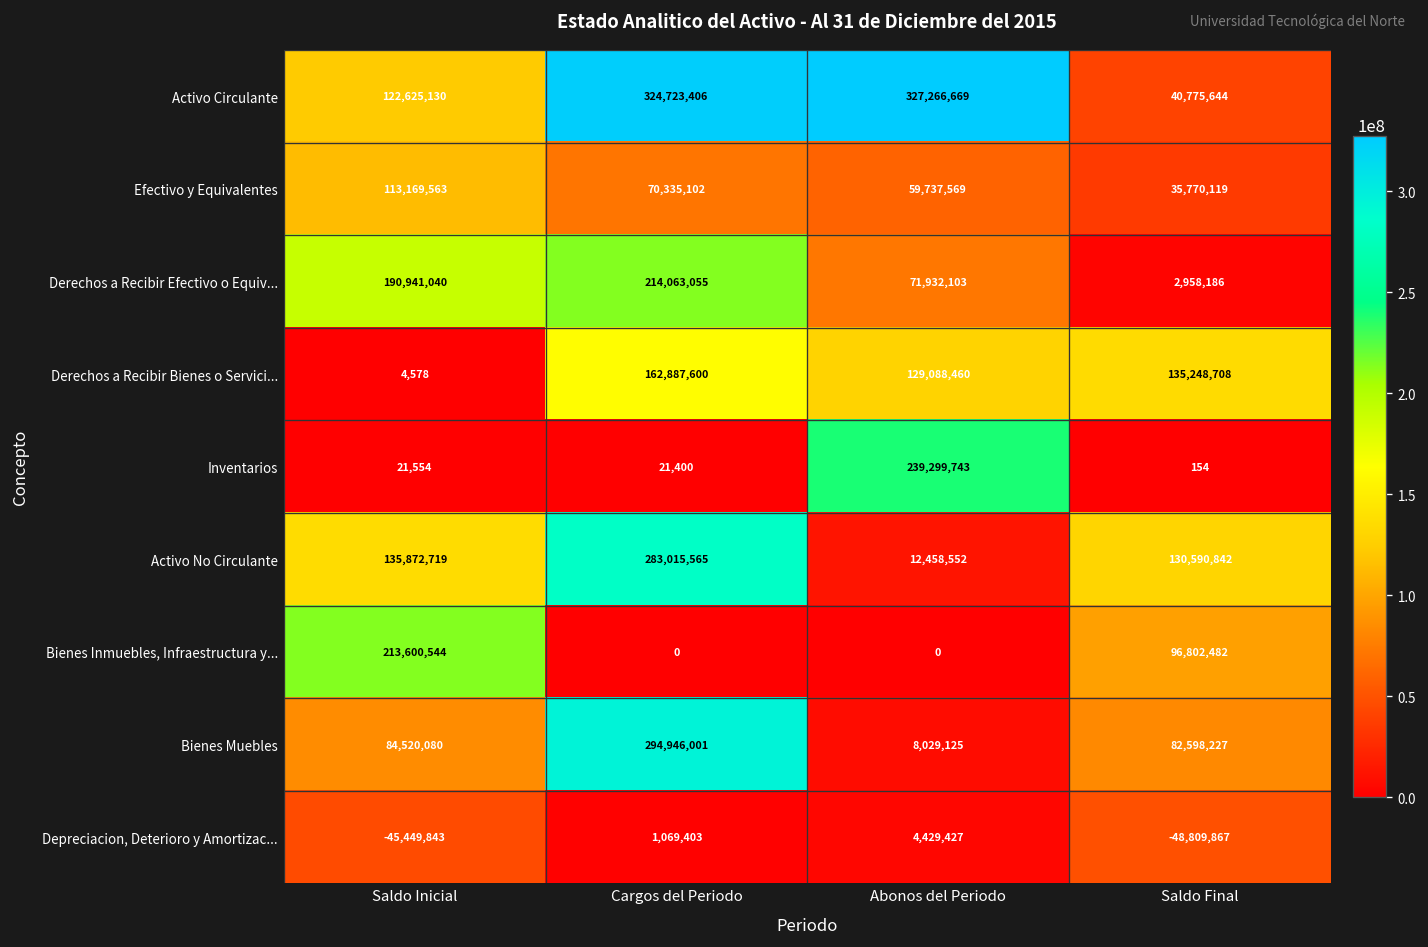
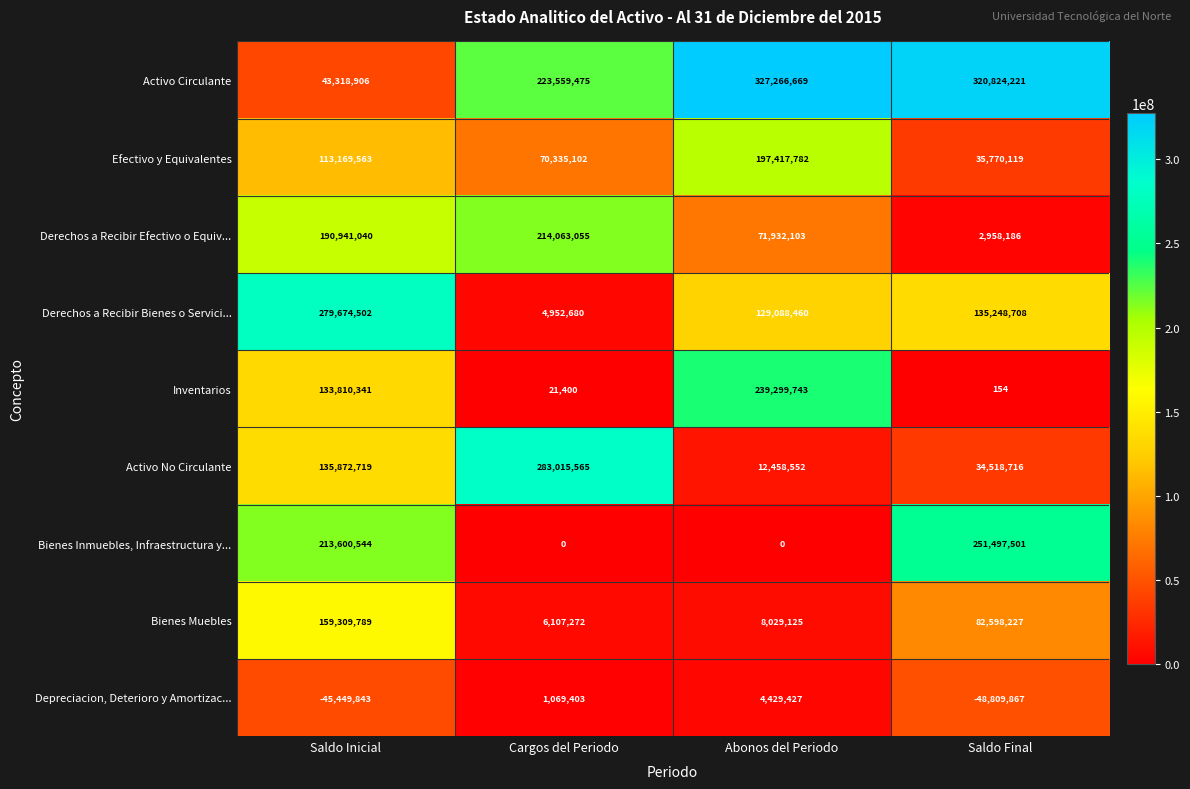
  {
    "Activo Circulante": {
-     "Saldo Inicial": "122,625,130",
-     "Cargos del Periodo": "324,723,406",
+     "Saldo Inicial": "43,318,906",
+     "Cargos del Periodo": "223,559,475",
      "Abonos del Periodo": "327,266,669",
-     "Saldo Final": "40,775,644"
+     "Saldo Final": "320,824,221"
    },
    "Efectivo y Equivalentes": {
      "Saldo Inicial": "113,169,563",
      "Cargos del Periodo": "70,335,102",
-     "Abonos del Periodo": "59,737,569",
+     "Abonos del Periodo": "197,417,782",
      "Saldo Final": "35,770,119"
    },
    "Derechos a Recibir Efectivo o Equiv...": {
      "Saldo Inicial": "190,941,040",
      "Cargos del Periodo": "214,063,055",
      "Abonos del Periodo": "71,932,103",
      "Saldo Final": "2,958,186"
    },
    "Derechos a Recibir Bienes o Servici...": {
-     "Saldo Inicial": "4,578",
-     "Cargos del Periodo": "162,887,600",
+     "Saldo Inicial": "279,674,502",
+     "Cargos del Periodo": "4,952,680",
      "Abonos del Periodo": "129,088,460",
      "Saldo Final": "135,248,708"
    },
    "Inventarios": {
-     "Saldo Inicial": "21,554",
+     "Saldo Inicial": "133,810,341",
      "Cargos del Periodo": "21,400",
      "Abonos del Periodo": "239,299,743",
      "Saldo Final": "154"
    },
    "Activo No Circulante": {
      "Saldo Inicial": "135,872,719",
      "Cargos del Periodo": "283,015,565",
      "Abonos del Periodo": "12,458,552",
-     "Saldo Final": "130,590,842"
+     "Saldo Final": "34,518,716"
    },
    "Bienes Inmuebles, Infraestructura y...": {
      "Saldo Inicial": "213,600,544",
      "Cargos del Periodo": "0",
      "Abonos del Periodo": "0",
-     "Saldo Final": "96,802,482"
+     "Saldo Final": "251,497,501"
    },
    "Bienes Muebles": {
-     "Saldo Inicial": "84,520,080",
-     "Cargos del Periodo": "294,946,001",
+     "Saldo Inicial": "159,309,789",
+     "Cargos del Periodo": "6,107,272",
      "Abonos del Periodo": "8,029,125",
      "Saldo Final": "82,598,227"
    },
    "Depreciacion, Deterioro y Amortizac...": {
      "Saldo Inicial": "-45,449,843",
      "Cargos del Periodo": "1,069,403",
      "Abonos del Periodo": "4,429,427",
      "Saldo Final": "-48,809,867"
    }
  }
